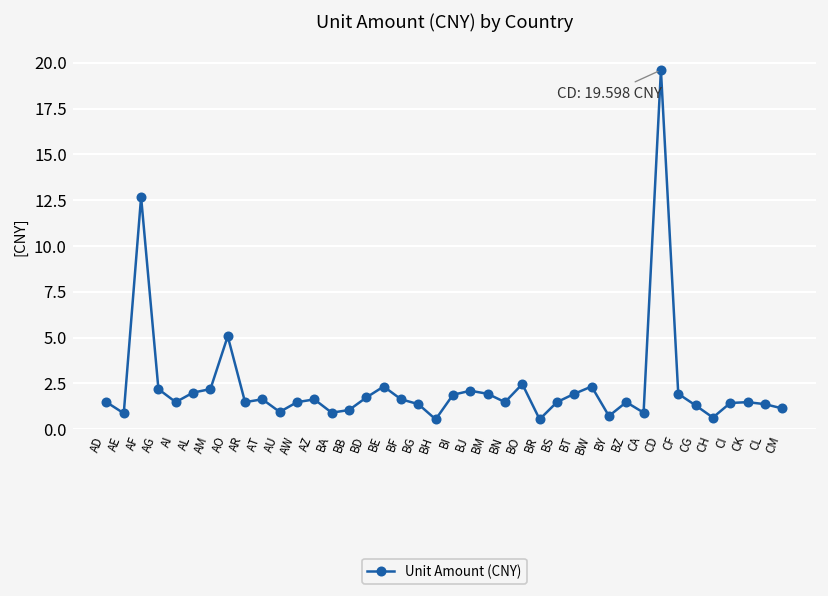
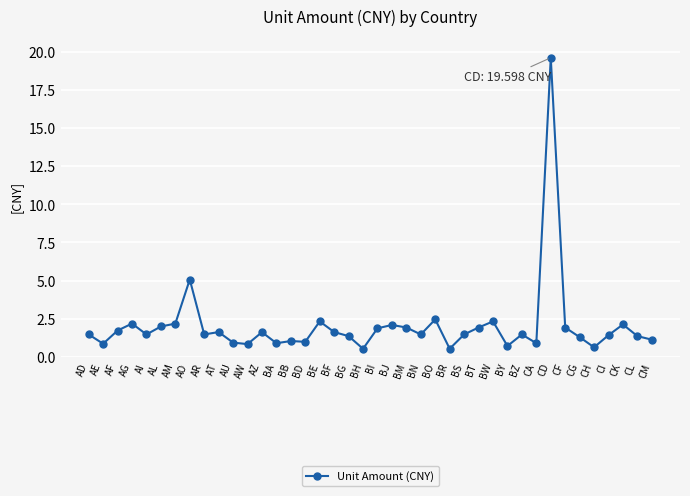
  {
    "AD": 1.5,
    "AE": 0.9,
-   "AF": 12.7,
+   "AF": 1.7,
    "AG": 2.2,
    "AI": 1.5,
    "AL": 2.0,
    "AM": 2.2,
    "AO": 5.1,
    "AR": 1.5,
    "AT": 1.6,
    "AU": 0.9,
-   "AW": 1.5,
+   "AW": 0.8,
    "AZ": 1.6,
    "BA": 0.9,
    "BB": 1.0,
-   "BD": 1.7,
+   "BD": 1.0,
    "BE": 2.3,
    "BF": 1.6,
    "BG": 1.4,
    "BH": 0.5,
    "BI": 1.9,
    "BJ": 2.1,
    "BM": 1.9,
    "BN": 1.5,
    "BO": 2.5,
    "BR": 0.5,
    "BS": 1.5,
    "BT": 1.9,
    "BW": 2.3,
    "BY": 0.7,
    "BZ": 1.5,
    "CA": 0.9,
    "CF": 1.9,
    "CG": 1.3,
    "CH": 0.6,
    "CI": 1.4,
-   "CK": 1.5,
+   "CK": 2.1,
    "CL": 1.4,
    "CM": 1.1
  }
